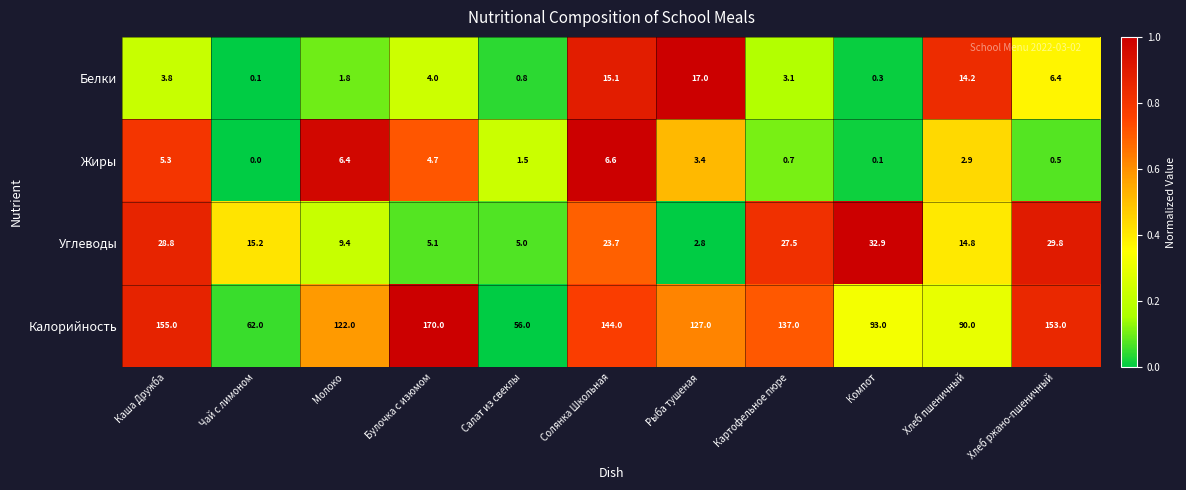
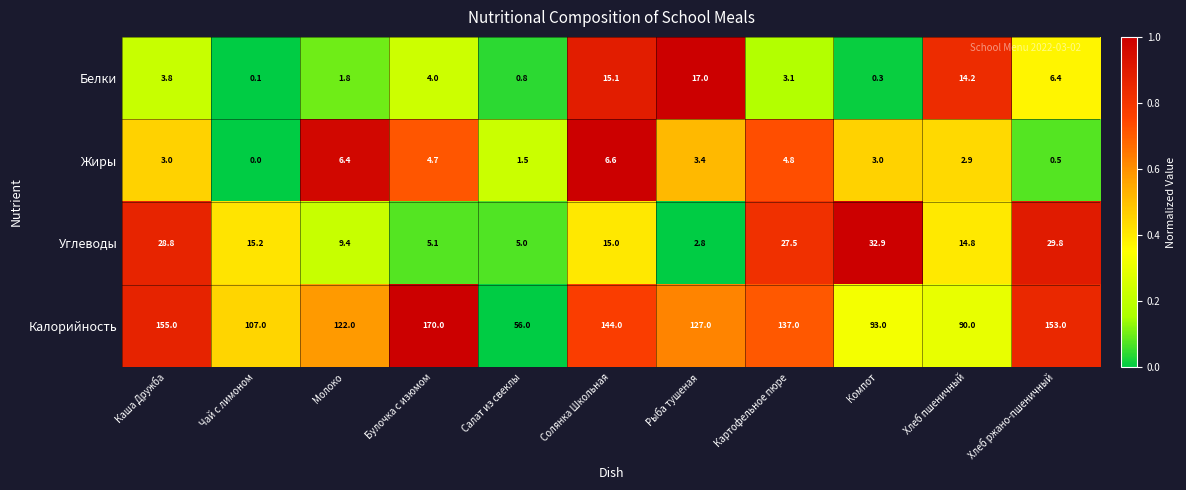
  {
    "Белки": {
      "Каша Дружба": 3.8,
      "Чай с лимоном": 0.1,
      "Молоко": 1.8,
      "Булочка с изюмом": 4.0,
      "Салат из свеклы": 0.8,
      "Солянка Школьная": 15.1,
      "Рыба тушеная": 17.0,
      "Картофельное пюре": 3.1,
      "Компот": 0.3,
      "Хлеб пшеничный": 14.2
    },
    "Жиры": {
-     "Каша Дружба": 5.3,
+     "Каша Дружба": 3.0,
      "Чай с лимоном": 0.0,
      "Молоко": 6.4,
      "Булочка с изюмом": 4.7,
      "Салат из свеклы": 1.5,
      "Солянка Школьная": 6.6,
      "Рыба тушеная": 3.4,
-     "Картофельное пюре": 0.7,
-     "Компот": 0.1,
+     "Картофельное пюре": 4.8,
+     "Компот": 3.0,
      "Хлеб пшеничный": 2.9,
      "Хлеб ржано-пшеничный": 0.5
    },
    "Углеводы": {
      "Каша Дружба": 28.8,
      "Чай с лимоном": 15.2,
      "Молоко": 9.4,
      "Булочка с изюмом": 5.1,
      "Салат из свеклы": 5.0,
-     "Солянка Школьная": 23.7,
+     "Солянка Школьная": 15.0,
      "Рыба тушеная": 2.8,
      "Картофельное пюре": 27.5,
      "Компот": 32.9,
      "Хлеб пшеничный": 14.8,
      "Хлеб ржано-пшеничный": 29.8
    },
    "Калорийность": {
      "Каша Дружба": 155.0,
-     "Чай с лимоном": 62.0,
+     "Чай с лимоном": 107.0,
      "Молоко": 122.0,
      "Булочка с изюмом": 170.0,
      "Салат из свеклы": 56.0,
      "Солянка Школьная": 144.0,
      "Рыба тушеная": 127.0,
      "Картофельное пюре": 137.0,
      "Компот": 93.0,
      "Хлеб пшеничный": 90.0,
      "Хлеб ржано-пшеничный": 153.0
    }
  }
